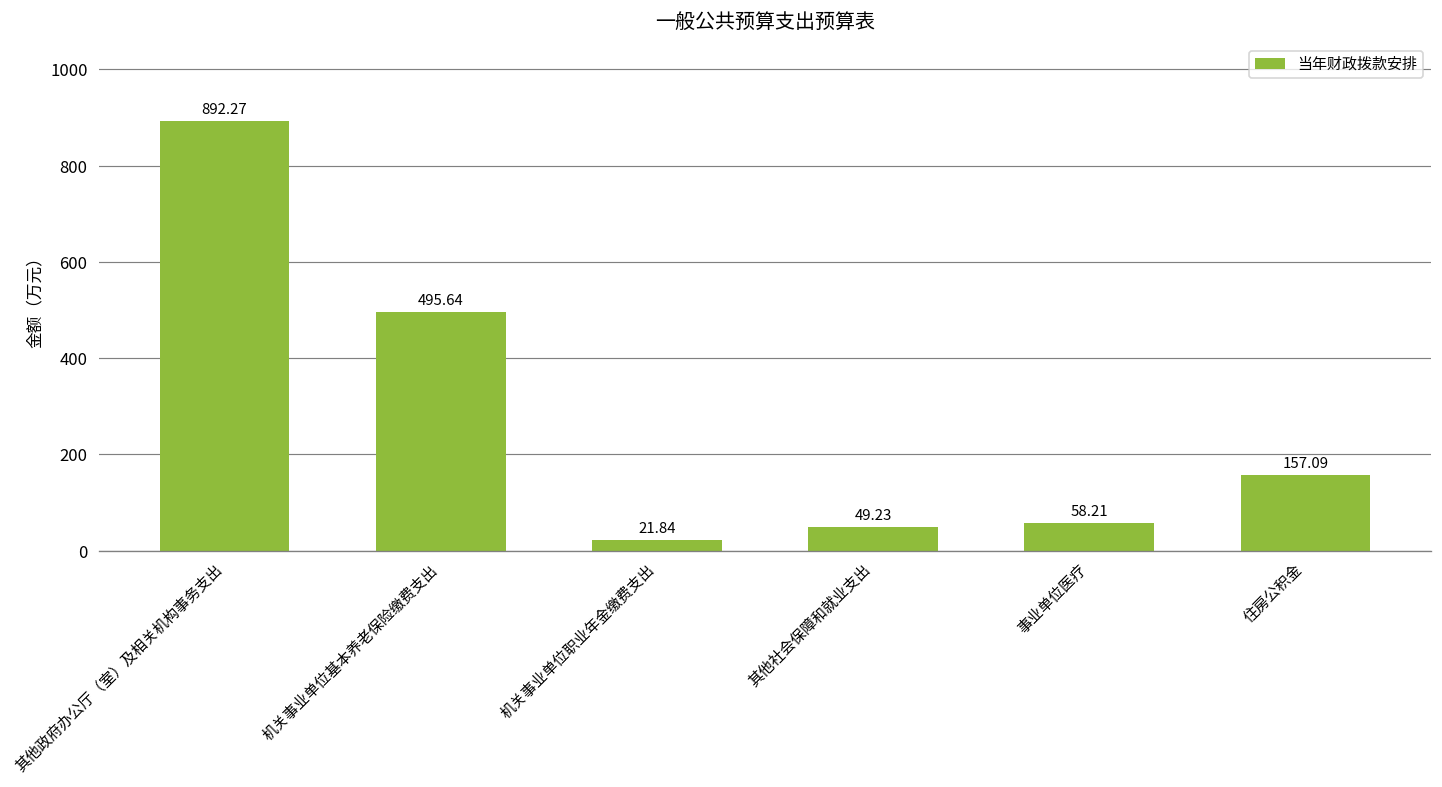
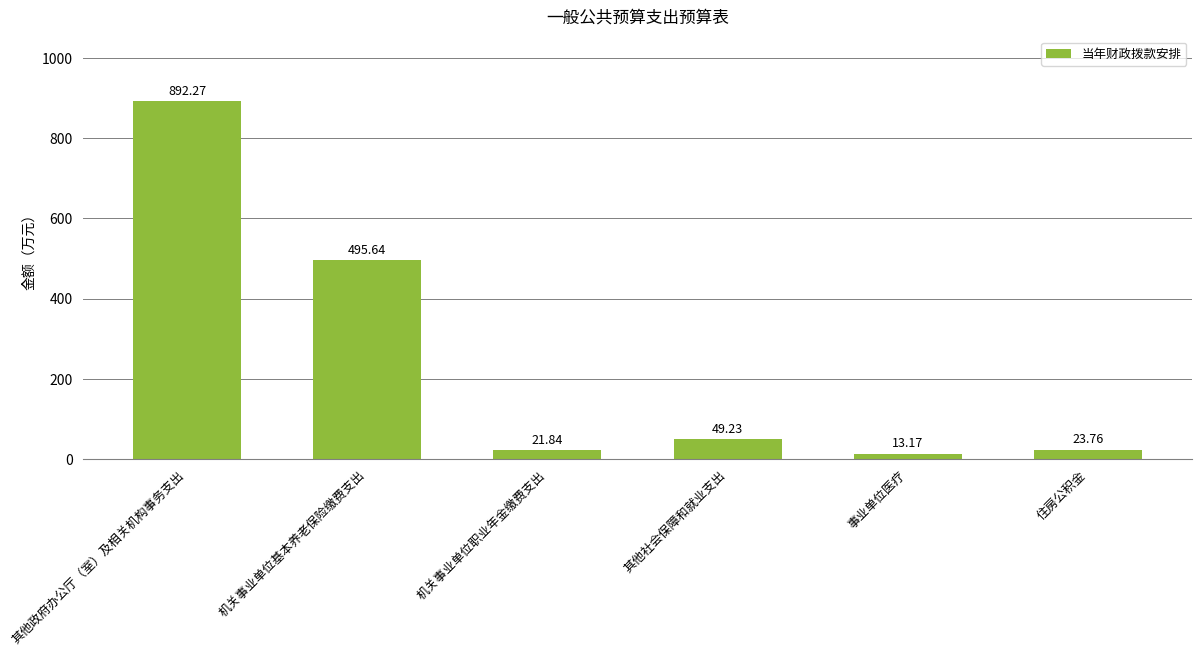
  {
    "其他政府办公厅（室）及相关机构事务支出": 892.27,
    "机关事业单位基本养老保险缴费支出": 495.64,
    "机关事业单位职业年金缴费支出": 21.84,
    "其他社会保障和就业支出": 49.23,
-   "事业单位医疗": 58.21,
-   "住房公积金": 157.09
+   "事业单位医疗": 13.17,
+   "住房公积金": 23.76
  }
